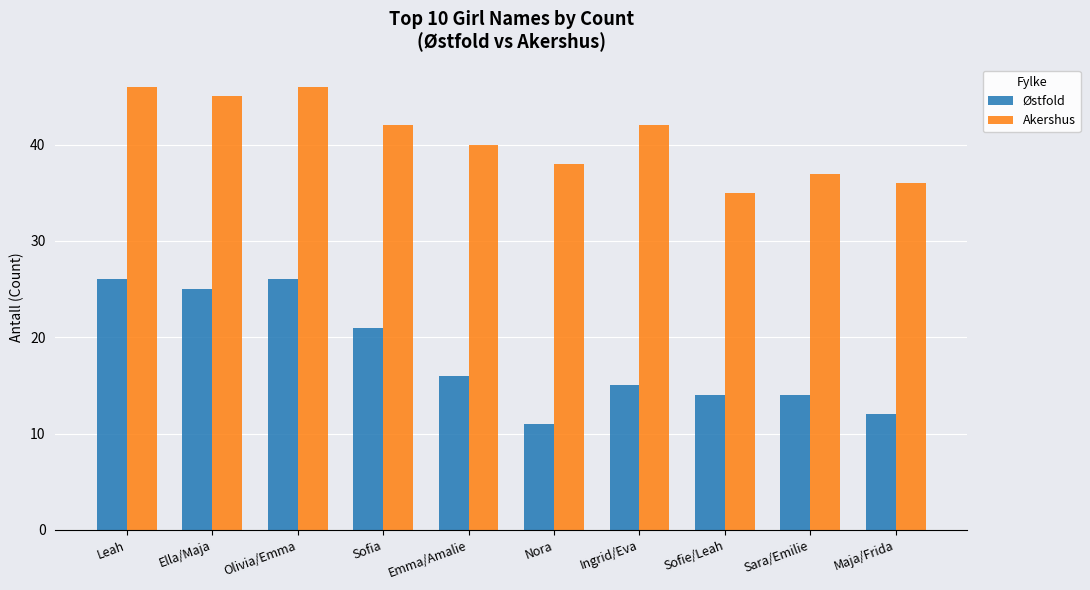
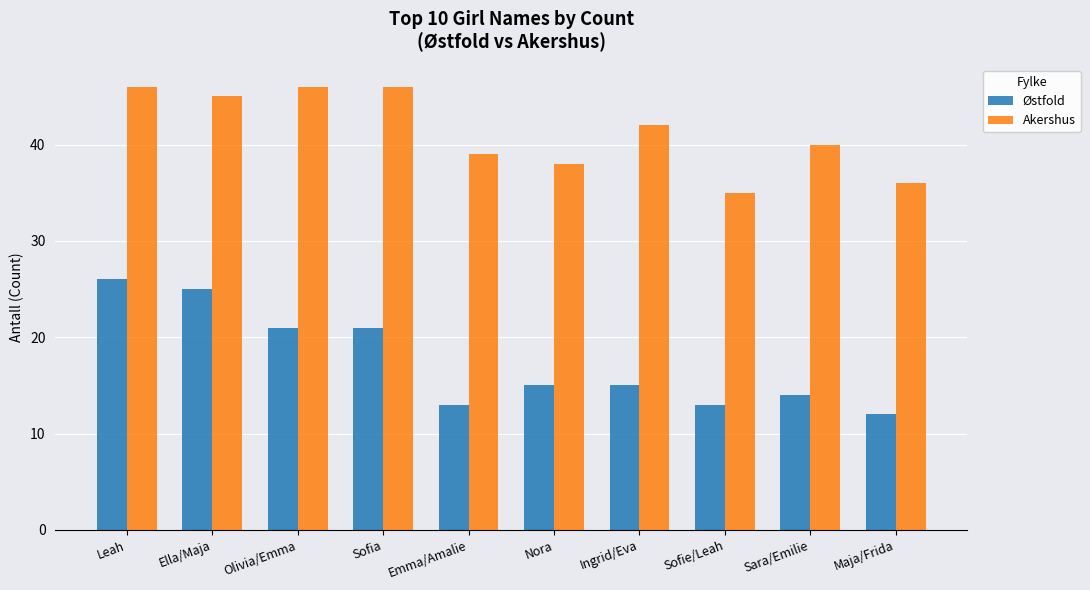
  {
    "Østfold": {
      "Leah": 26,
      "Ella/Maja": 25,
-     "Olivia/Emma": 26,
+     "Olivia/Emma": 21,
      "Sofia": 21,
-     "Emma/Amalie": 16,
-     "Nora": 11,
+     "Emma/Amalie": 13,
+     "Nora": 15,
      "Ingrid/Eva": 15,
-     "Sofie/Leah": 14,
+     "Sofie/Leah": 13,
      "Sara/Emilie": 14,
      "Maja/Frida": 12
    },
    "Akershus": {
      "Leah": 46,
      "Ella/Maja": 45,
      "Olivia/Emma": 46,
-     "Sofia": 42,
-     "Emma/Amalie": 40,
+     "Sofia": 46,
+     "Emma/Amalie": 39,
      "Nora": 38,
      "Ingrid/Eva": 42,
      "Sofie/Leah": 35,
-     "Sara/Emilie": 37,
+     "Sara/Emilie": 40,
      "Maja/Frida": 36
    }
  }
